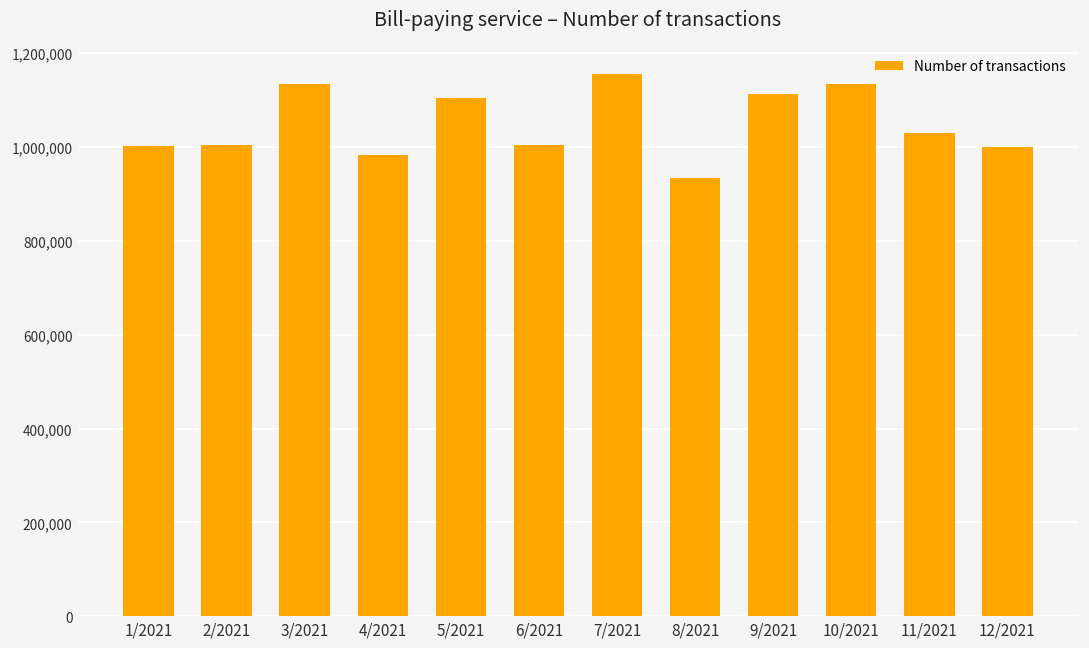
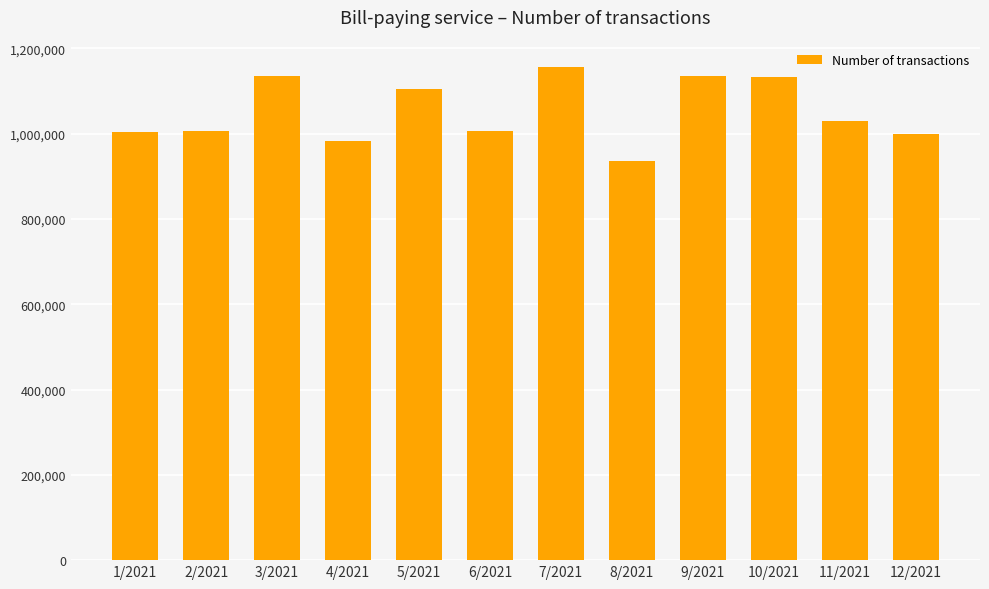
  {
    "1/2021": "1,000,000",
    "2/2021": "1,010,000",
    "3/2021": "1,130,000",
    "4/2021": "980,000",
    "5/2021": "1,100,000",
    "6/2021": "1,010,000",
    "7/2021": "1,160,000",
    "8/2021": "930,000",
-   "9/2021": "1,110,000",
+   "9/2021": "1,130,000",
    "10/2021": "1,130,000",
    "11/2021": "1,030,000",
    "12/2021": "1,000,000"
  }
